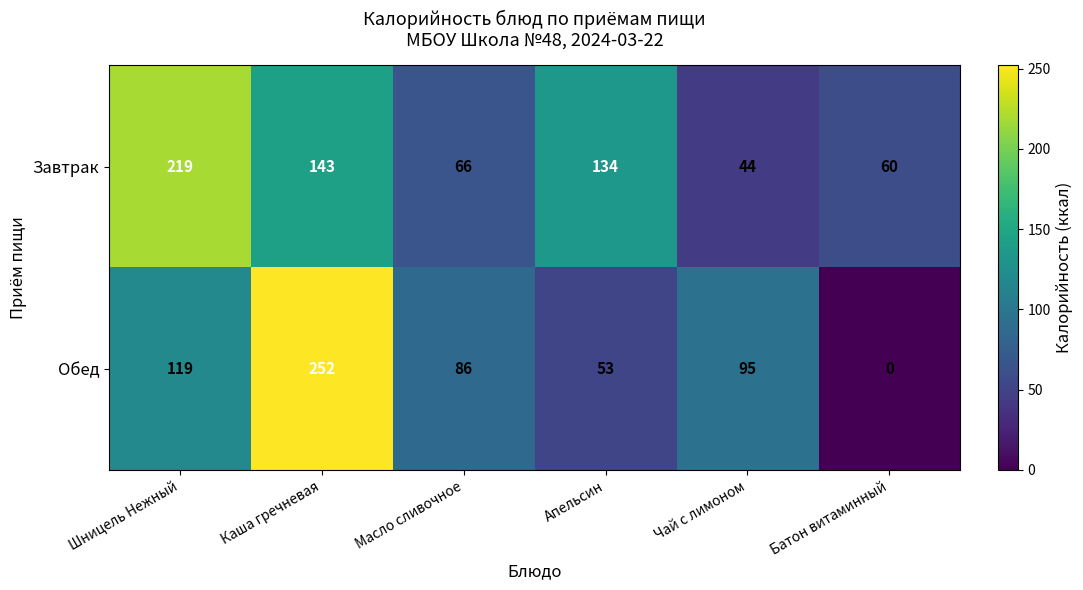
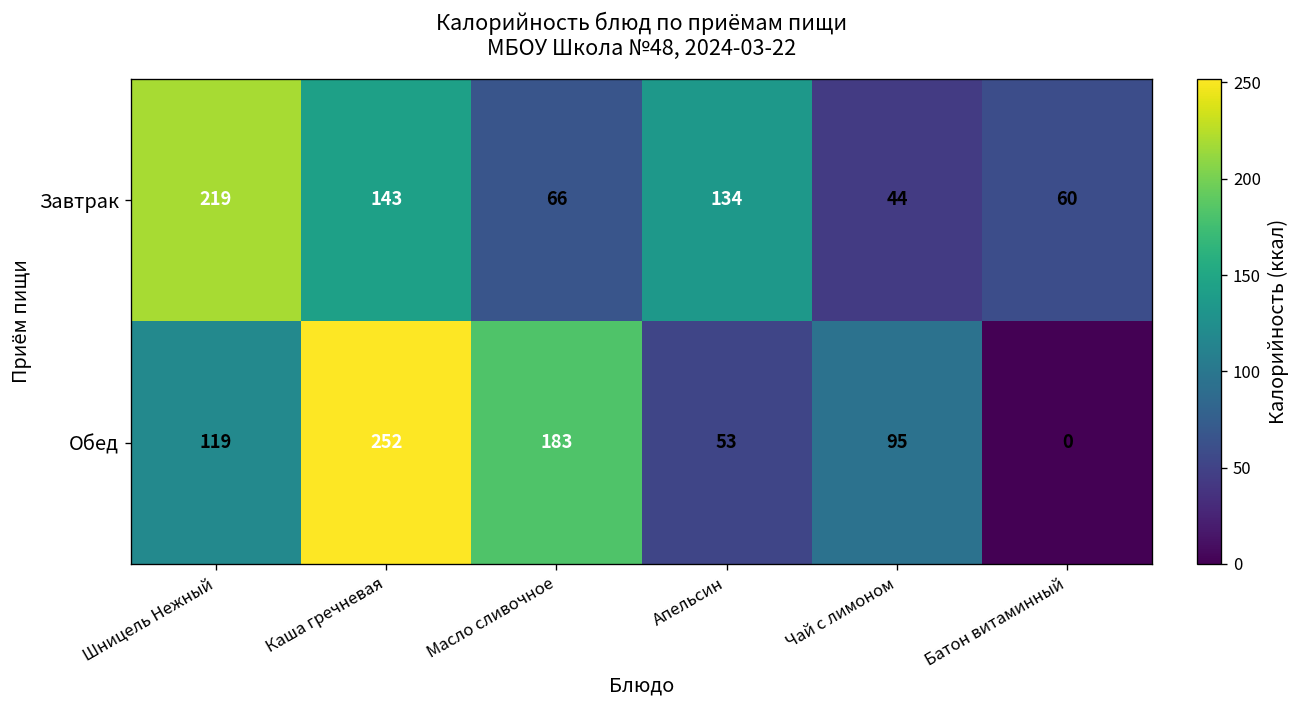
  {
    "Завтрак": {
      "Шницель Нежный": 219,
      "Каша гречневая": 143,
      "Масло сливочное": 66,
      "Апельсин": 134,
      "Чай с лимоном": 44,
      "Батон витаминный": 60
    },
    "Обед": {
      "Шницель Нежный": 119,
      "Каша гречневая": 252,
-     "Масло сливочное": 86,
+     "Масло сливочное": 183,
      "Апельсин": 53,
      "Чай с лимоном": 95,
      "Батон витаминный": 0
    }
  }
